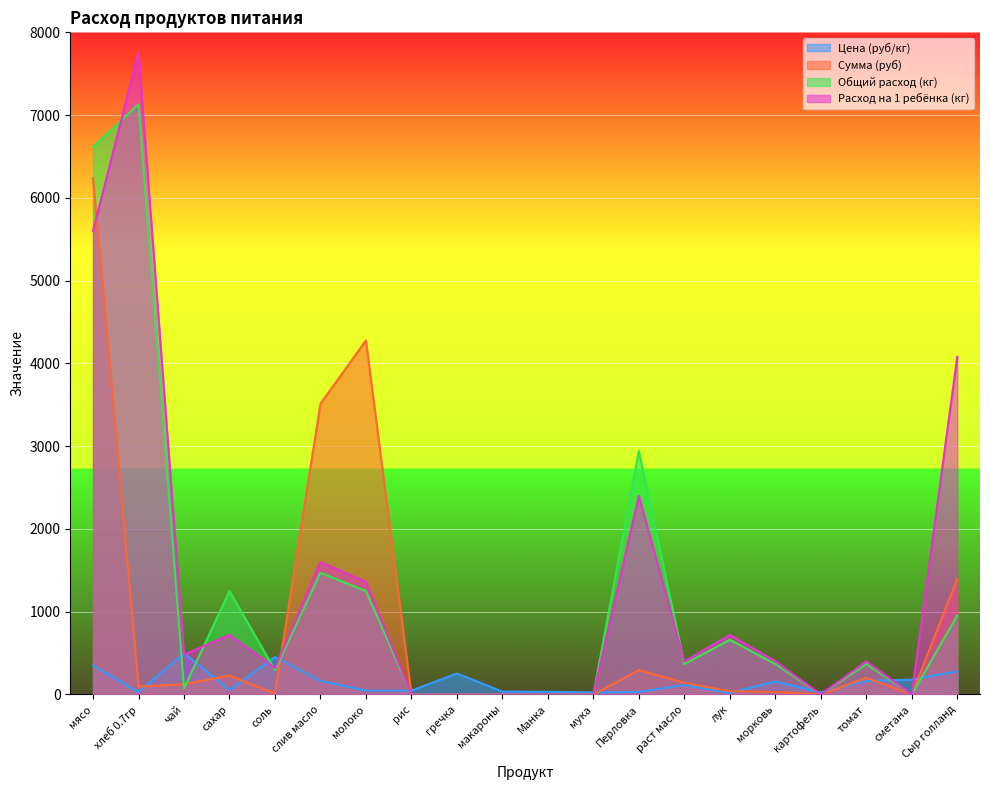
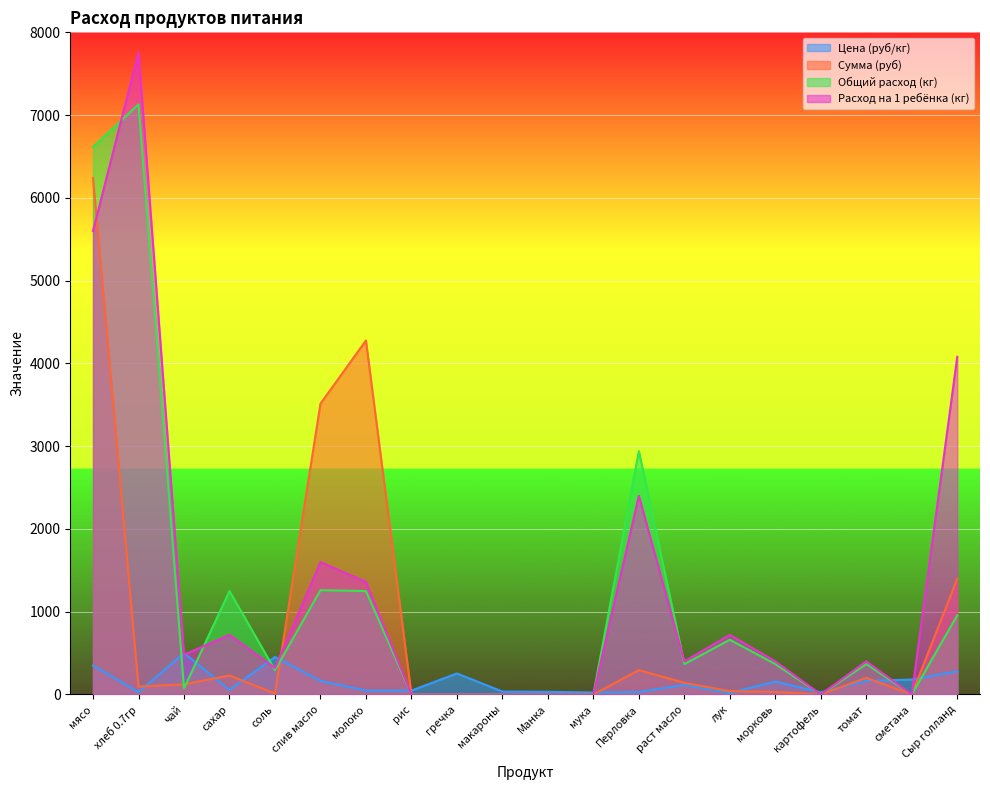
  {
    "Цена (руб/кг)": {
      "мясо": 400,
      "хлеб 0.7гр": 0,
      "сахар": 100,
      "соль": 500,
      "слив масло": 200,
      "молоко": 0,
      "рис": 0,
      "гречка": 300,
      "макароны": 0,
      "Манка": 0,
      "Перловка": 0,
      "морковь": 200,
      "томат": 200,
      "сметана": 200,
      "Сыр голланд": 300
    },
    "Сумма (руб)": {
      "мясо": 6200,
      "хлеб 0.7гр": 100,
      "чай": 100,
      "сахар": 200,
      "соль": 0,
      "слив масло": 3500,
      "молоко": 4300,
      "Перловка": 300,
      "морковь": 0,
      "томат": 200,
      "Сыр голланд": 1400
    },
    "Общий расход (кг)": {
      "мясо": 6600,
      "хлеб 0.7гр": 7100,
      "чай": 100,
      "сахар": 1200,
-     "слив масло": 1500,
+     "слив масло": 1300,
      "молоко": 1200,
      "Перловка": 2900,
      "раст масло": 400,
      "лук": 700,
      "морковь": 400,
      "томат": 400,
      "Сыр голланд": 1000
    },
    "Расход на 1 ребёнка (кг)": {
      "мясо": 5600,
      "хлеб 0.7гр": 7800,
      "сахар": 700,
      "слив масло": 1600,
      "молоко": 1400,
      "Перловка": 2400,
      "раст масло": 400,
      "лук": 700,
      "морковь": 400,
      "томат": 400,
      "Сыр голланд": 4100
    }
  }
